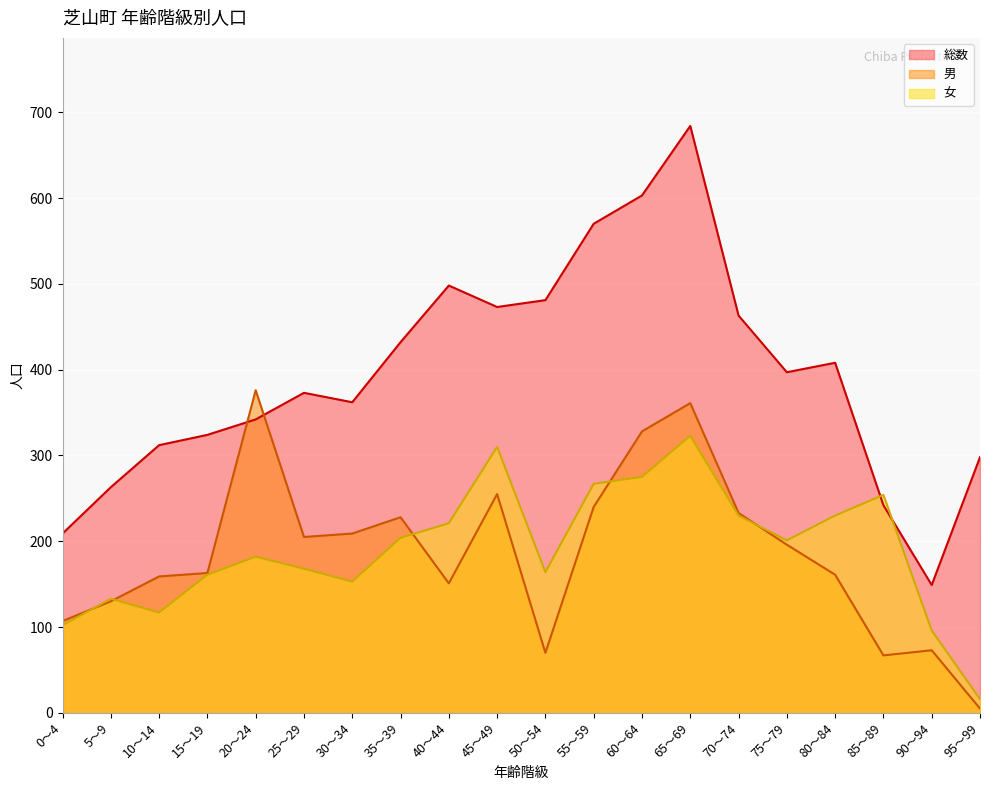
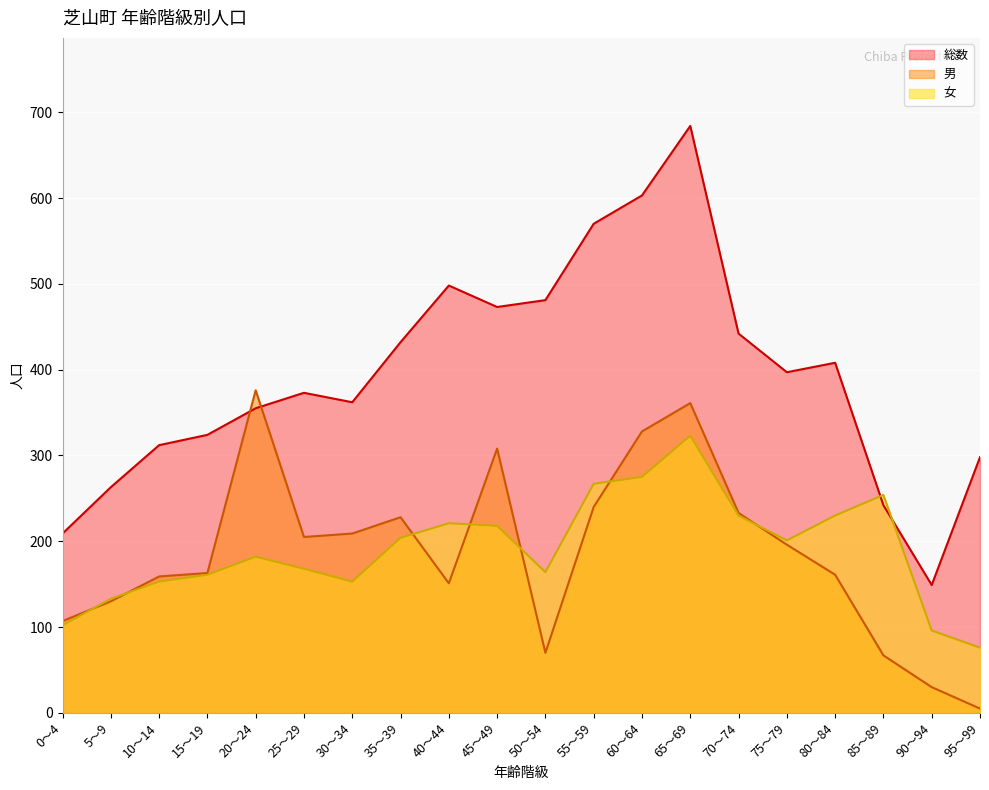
  {
    "総数": {
      "0～4": 210,
      "5～9": 260,
      "10～14": 310,
      "15～19": 320,
-     "20～24": 340,
+     "20～24": 360,
      "25～29": 370,
      "30～34": 360,
      "35～39": 430,
      "40～44": 500,
      "45～49": 470,
      "50～54": 480,
      "55～59": 570,
      "60～64": 600,
      "65～69": 680,
-     "70～74": 460,
+     "70～74": 440,
      "75～79": 400,
      "80～84": 410,
      "85～89": 240,
      "90～94": 150,
      "95～99": 300
    },
    "男": {
      "0～4": 110,
      "10～14": 160,
      "20～24": 380,
      "25～29": 210,
      "30～34": 210,
      "35～39": 230,
      "40～44": 150,
-     "45～49": 260,
+     "45～49": 310,
      "50～54": 70,
      "55～59": 240,
      "60～64": 330,
      "65～69": 360,
      "70～74": 230,
      "75～79": 200,
      "80～84": 160,
      "85～89": 70,
-     "90～94": 70,
+     "90～94": 30,
      "95～99": 10
    },
    "女": {
      "0～4": 100,
-     "10～14": 120,
+     "10～14": 150,
      "20～24": 180,
      "25～29": 170,
      "30～34": 150,
      "35～39": 200,
      "40～44": 220,
-     "45～49": 310,
+     "45～49": 220,
      "50～54": 160,
      "55～59": 270,
      "60～64": 280,
      "65～69": 320,
      "70～74": 230,
      "75～79": 200,
      "80～84": 230,
      "85～89": 250,
      "90～94": 100,
-     "95～99": 20
+     "95～99": 80
    }
  }
